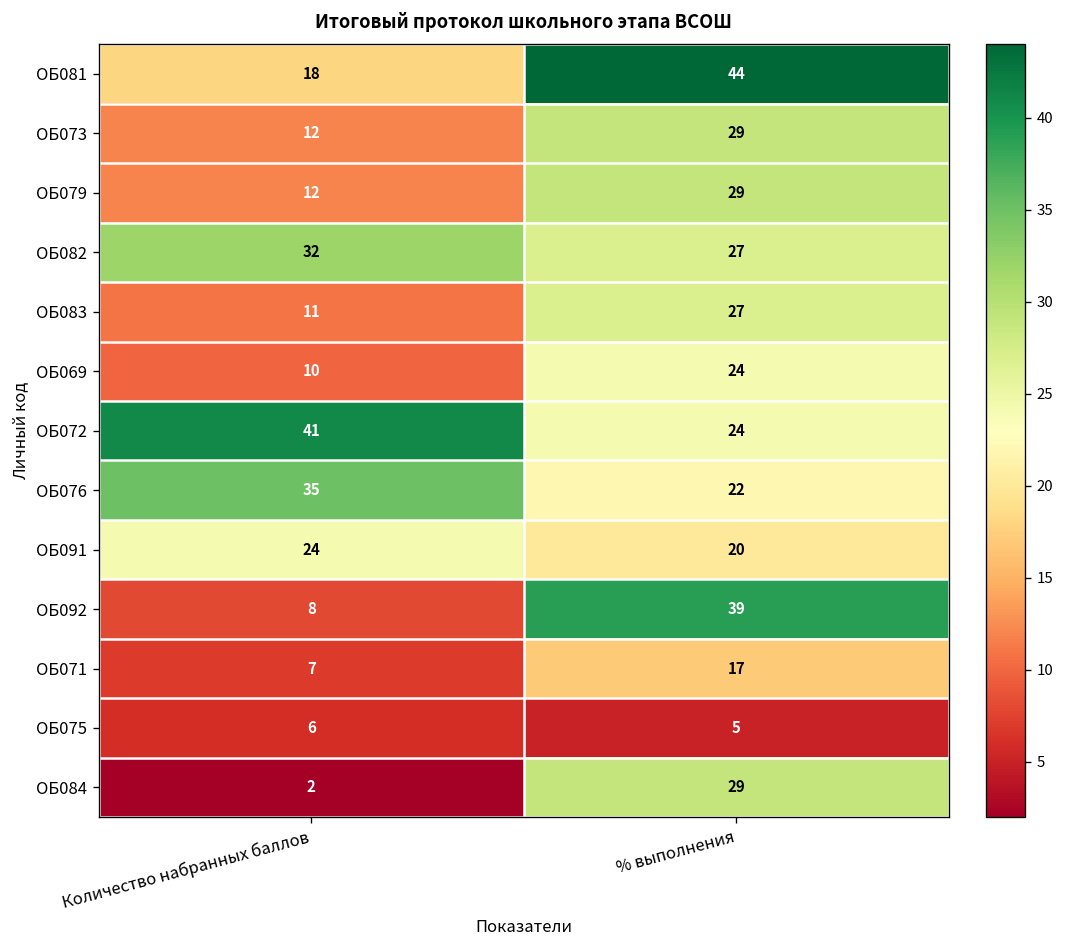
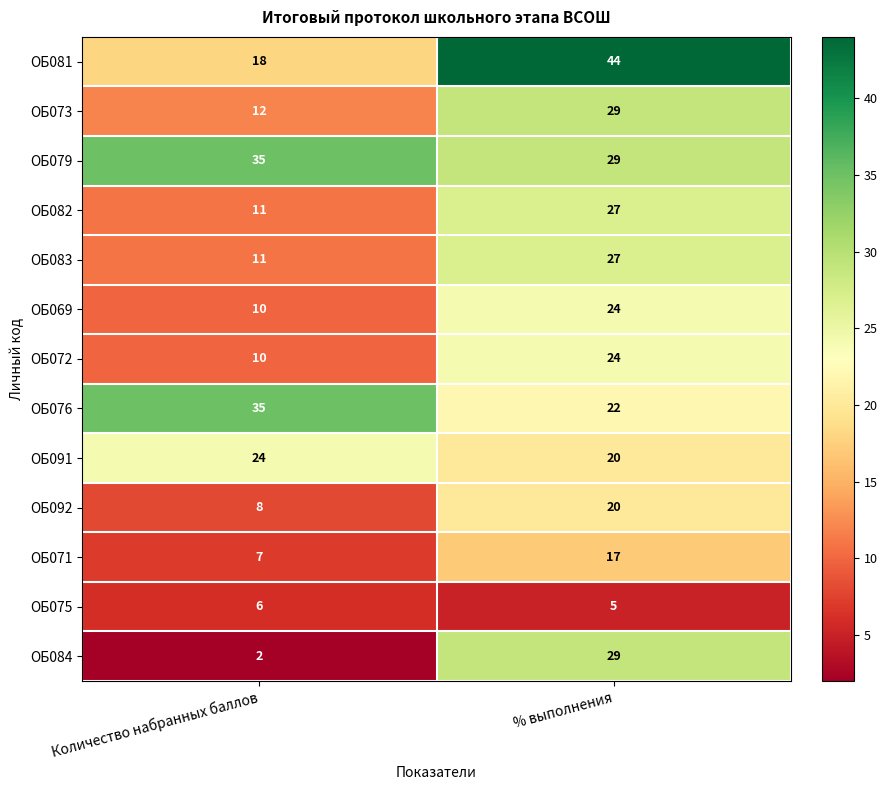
  {
    "ОБ081": {
      "Количество набранных баллов": 18,
      "% выполнения": 44
    },
    "ОБ073": {
      "Количество набранных баллов": 12,
      "% выполнения": 29
    },
    "ОБ079": {
-     "Количество набранных баллов": 12,
+     "Количество набранных баллов": 35,
      "% выполнения": 29
    },
    "ОБ082": {
-     "Количество набранных баллов": 32,
+     "Количество набранных баллов": 11,
      "% выполнения": 27
    },
    "ОБ083": {
      "Количество набранных баллов": 11,
      "% выполнения": 27
    },
    "ОБ069": {
      "Количество набранных баллов": 10,
      "% выполнения": 24
    },
    "ОБ072": {
-     "Количество набранных баллов": 41,
+     "Количество набранных баллов": 10,
      "% выполнения": 24
    },
    "ОБ076": {
      "Количество набранных баллов": 35,
      "% выполнения": 22
    },
    "ОБ091": {
      "Количество набранных баллов": 24,
      "% выполнения": 20
    },
    "ОБ092": {
      "Количество набранных баллов": 8,
-     "% выполнения": 39
+     "% выполнения": 20
    },
    "ОБ071": {
      "Количество набранных баллов": 7,
      "% выполнения": 17
    },
    "ОБ075": {
      "Количество набранных баллов": 6,
      "% выполнения": 5
    },
    "ОБ084": {
      "Количество набранных баллов": 2,
      "% выполнения": 29
    }
  }
